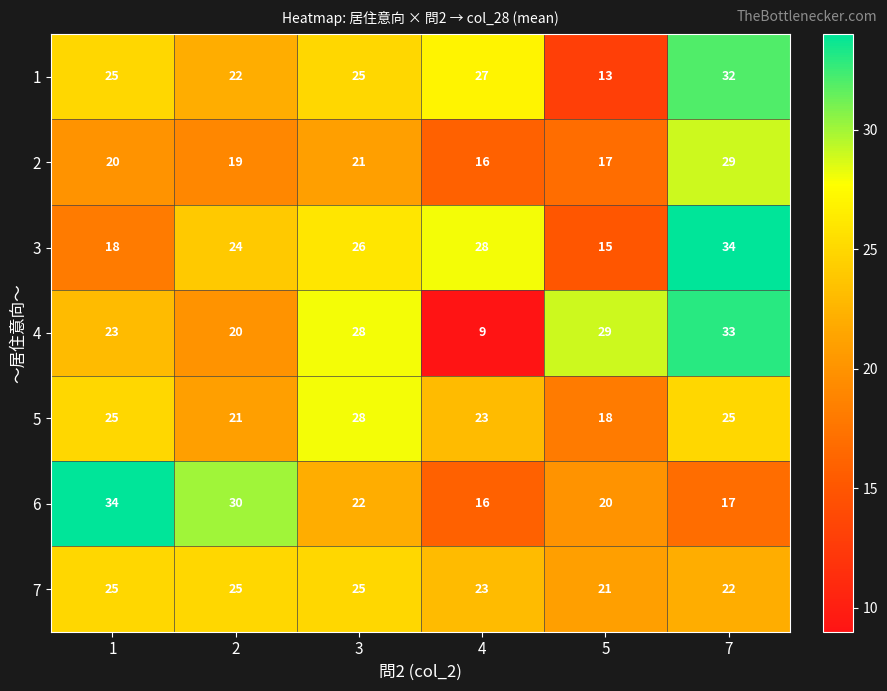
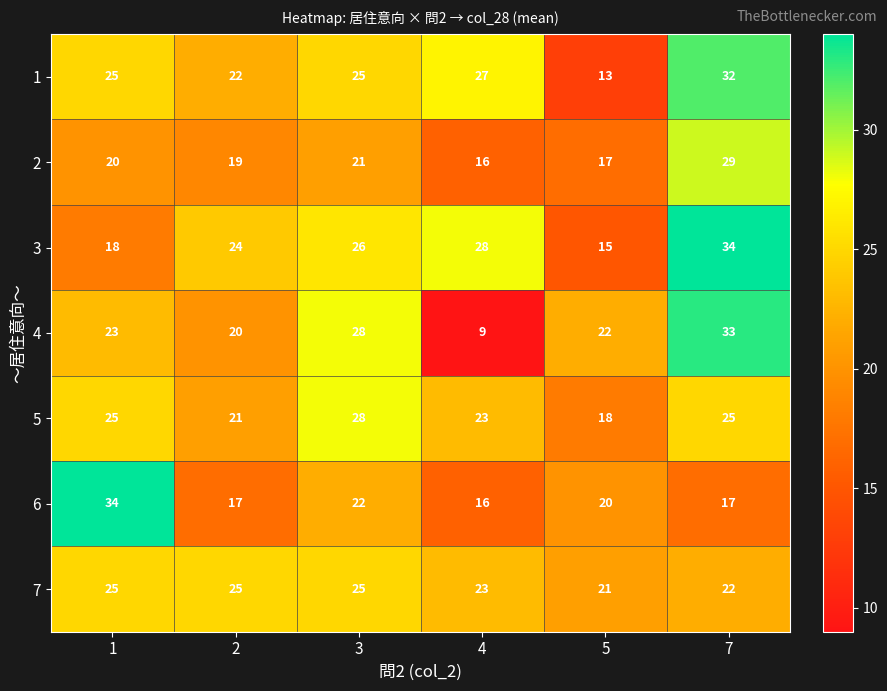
  {
    "1": {
      "1": 25,
      "2": 22,
      "3": 25,
      "4": 27,
      "5": 13,
      "7": 32
    },
    "2": {
      "1": 20,
      "2": 19,
      "3": 21,
      "4": 16,
      "5": 17,
      "7": 29
    },
    "3": {
      "1": 18,
      "2": 24,
      "3": 26,
      "4": 28,
      "5": 15,
      "7": 34
    },
    "4": {
      "1": 23,
      "2": 20,
      "3": 28,
      "4": 9,
-     "5": 29,
+     "5": 22,
      "7": 33
    },
    "5": {
      "1": 25,
      "2": 21,
      "3": 28,
      "4": 23,
      "5": 18,
      "7": 25
    },
    "6": {
      "1": 34,
-     "2": 30,
+     "2": 17,
      "3": 22,
      "4": 16,
      "5": 20,
      "7": 17
    },
    "7": {
      "1": 25,
      "2": 25,
      "3": 25,
      "4": 23,
      "5": 21,
      "7": 22
    }
  }
